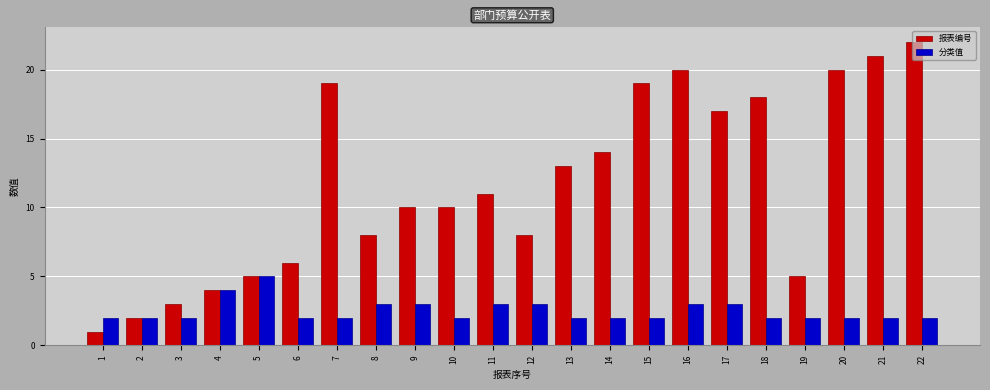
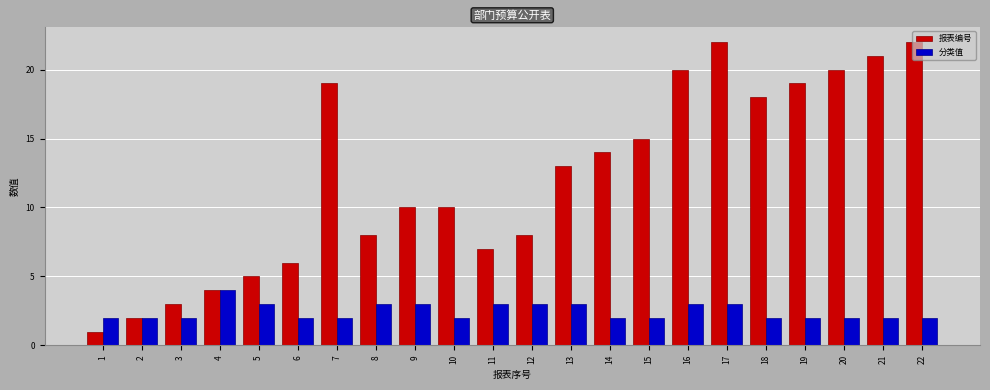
  {
    "报表编号": {
      "1": 1,
      "2": 2,
      "3": 3,
      "4": 4,
      "5": 5,
      "6": 6,
      "7": 19,
      "8": 8,
      "9": 10,
      "10": 10,
-     "11": 11,
+     "11": 7,
      "12": 8,
      "13": 13,
      "14": 14,
-     "15": 19,
+     "15": 15,
      "16": 20,
-     "17": 17,
+     "17": 22,
      "18": 18,
-     "19": 5,
+     "19": 19,
      "20": 20,
      "21": 21
    },
    "分类值": {
      "1": 2,
      "2": 2,
      "3": 2,
      "4": 4,
-     "5": 5,
+     "5": 3,
      "6": 2,
      "7": 2,
      "8": 3,
      "9": 3,
      "10": 2,
      "11": 3,
      "12": 3,
-     "13": 2,
+     "13": 3,
      "14": 2,
      "15": 2,
      "16": 3,
      "17": 3,
      "18": 2,
      "19": 2,
      "20": 2,
      "21": 2,
      "22": 2
    }
  }
